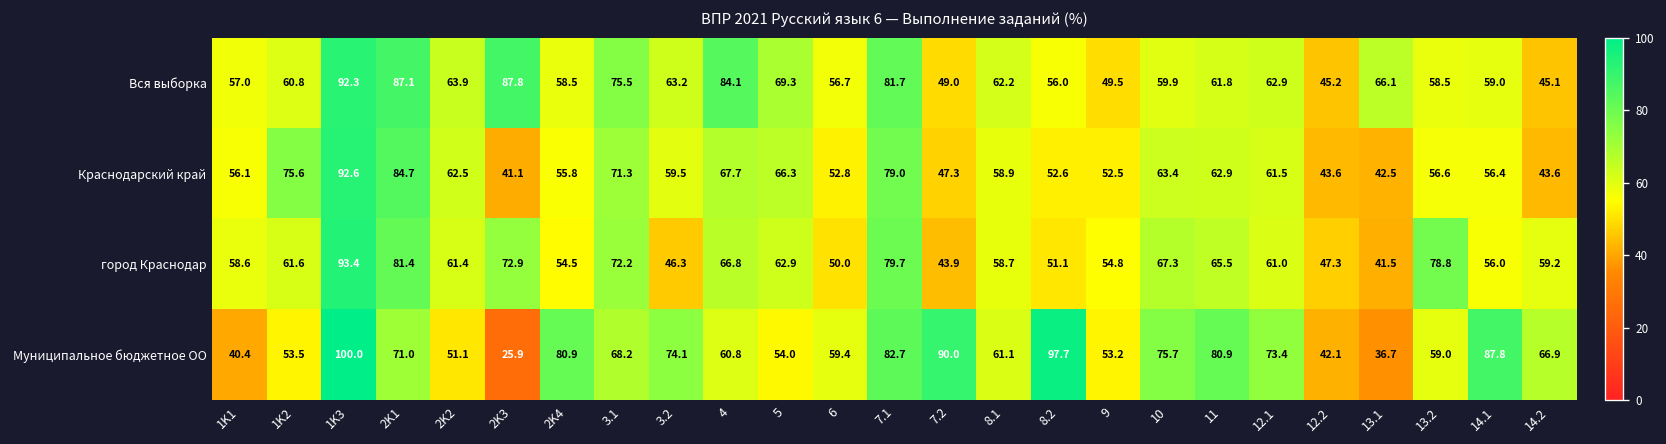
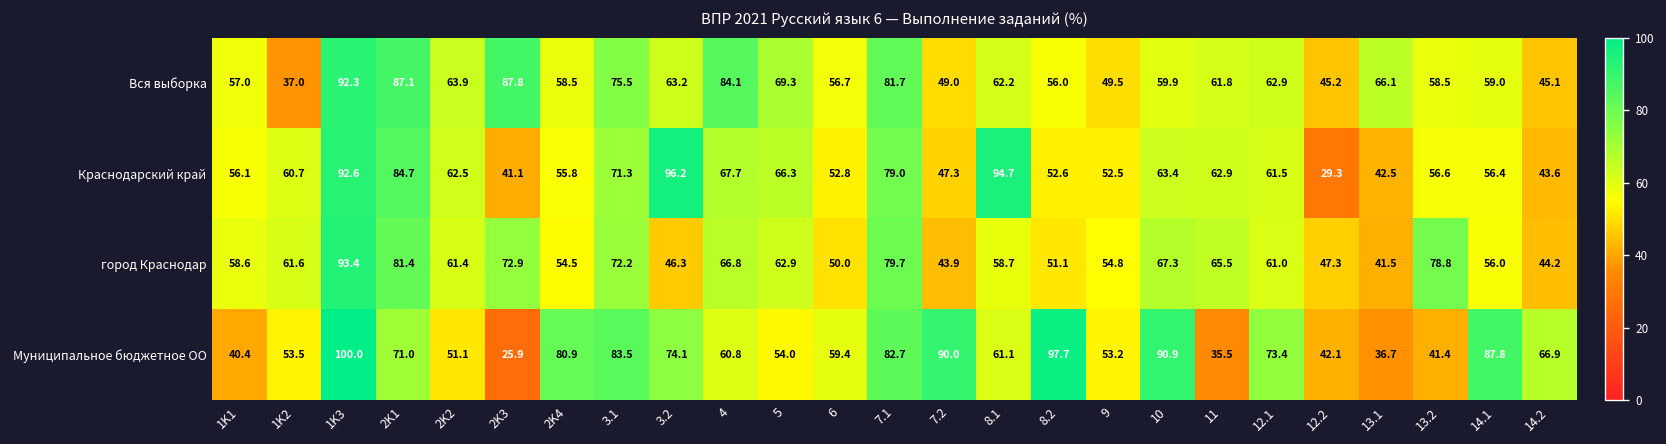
  {
    "Вся выборка": {
      "1K1": 57.0,
-     "1K2": 60.8,
+     "1K2": 37.0,
      "1K3": 92.3,
      "2K1": 87.1,
      "2K2": 63.9,
      "2K3": 87.8,
      "2K4": 58.5,
      "3.1": 75.5,
      "3.2": 63.2,
      "4": 84.1,
      "5": 69.3,
      "6": 56.7,
      "7.1": 81.7,
      "7.2": 49.0,
      "8.1": 62.2,
      "8.2": 56.0,
      "9": 49.5,
      "10": 59.9,
      "11": 61.8,
      "12.1": 62.9,
      "12.2": 45.2,
      "13.1": 66.1,
      "13.2": 58.5,
      "14.1": 59.0,
      "14.2": 45.1
    },
    "Краснодарский край": {
      "1K1": 56.1,
-     "1K2": 75.6,
+     "1K2": 60.7,
      "1K3": 92.6,
      "2K1": 84.7,
      "2K2": 62.5,
      "2K3": 41.1,
      "2K4": 55.8,
      "3.1": 71.3,
-     "3.2": 59.5,
+     "3.2": 96.2,
      "4": 67.7,
      "5": 66.3,
      "6": 52.8,
      "7.1": 79.0,
      "7.2": 47.3,
-     "8.1": 58.9,
+     "8.1": 94.7,
      "8.2": 52.6,
      "9": 52.5,
      "10": 63.4,
      "11": 62.9,
      "12.1": 61.5,
-     "12.2": 43.6,
+     "12.2": 29.3,
      "13.1": 42.5,
      "13.2": 56.6,
      "14.1": 56.4,
      "14.2": 43.6
    },
    "город Краснодар": {
      "1K1": 58.6,
      "1K2": 61.6,
      "1K3": 93.4,
      "2K1": 81.4,
      "2K2": 61.4,
      "2K3": 72.9,
      "2K4": 54.5,
      "3.1": 72.2,
      "3.2": 46.3,
      "4": 66.8,
      "5": 62.9,
      "6": 50.0,
      "7.1": 79.7,
      "7.2": 43.9,
      "8.1": 58.7,
      "8.2": 51.1,
      "9": 54.8,
      "10": 67.3,
      "11": 65.5,
      "12.1": 61.0,
      "12.2": 47.3,
      "13.1": 41.5,
      "13.2": 78.8,
      "14.1": 56.0,
-     "14.2": 59.2
+     "14.2": 44.2
    },
    "Муниципальное бюджетное ОО": {
      "1K1": 40.4,
      "1K2": 53.5,
      "1K3": 100.0,
      "2K1": 71.0,
      "2K2": 51.1,
      "2K3": 25.9,
      "2K4": 80.9,
-     "3.1": 68.2,
+     "3.1": 83.5,
      "3.2": 74.1,
      "4": 60.8,
      "5": 54.0,
      "6": 59.4,
      "7.1": 82.7,
      "7.2": 90.0,
      "8.1": 61.1,
      "8.2": 97.7,
      "9": 53.2,
-     "10": 75.7,
-     "11": 80.9,
+     "10": 90.9,
+     "11": 35.5,
      "12.1": 73.4,
      "12.2": 42.1,
      "13.1": 36.7,
-     "13.2": 59.0,
+     "13.2": 41.4,
      "14.1": 87.8,
      "14.2": 66.9
    }
  }
